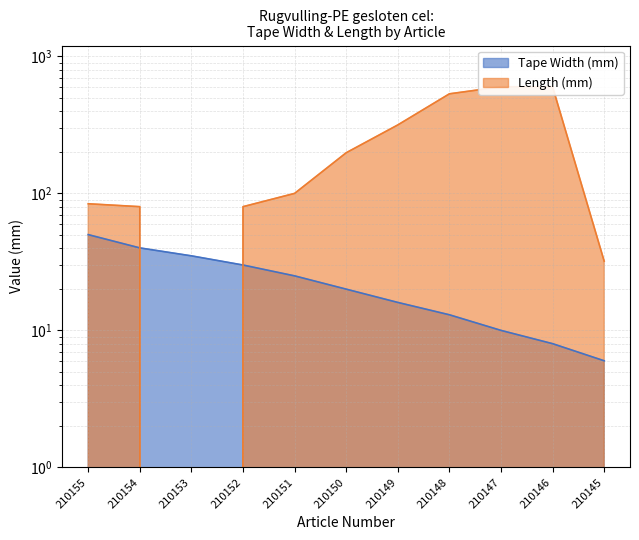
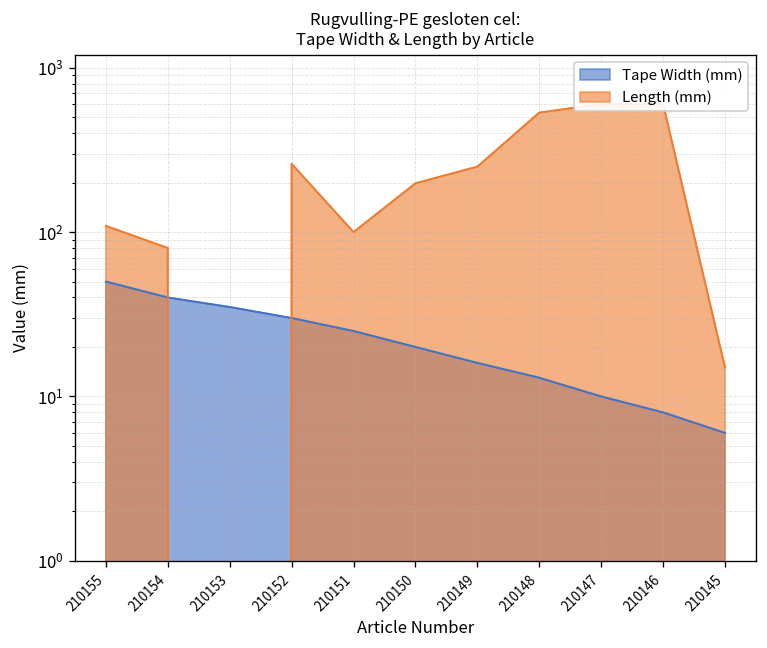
  {
    "Tape Width (mm)": {
      "210155": 50,
      "210154": 40,
      "210153": 35,
      "210152": 30,
      "210151": 25,
      "210150": 20,
      "210149": 16,
      "210148": 13,
      "210147": 10,
      "210146": 8,
      "210145": 6
    },
    "Length (mm)": {
-     "210155": 80,
+     "210155": 110,
      "210154": 80,
-     "210152": 80,
+     "210152": 260,
      "210151": 100,
      "210150": 200,
-     "210149": 320,
+     "210149": 250,
      "210148": 530,
-     "210145": 32
+     "210145": 15
    }
  }
